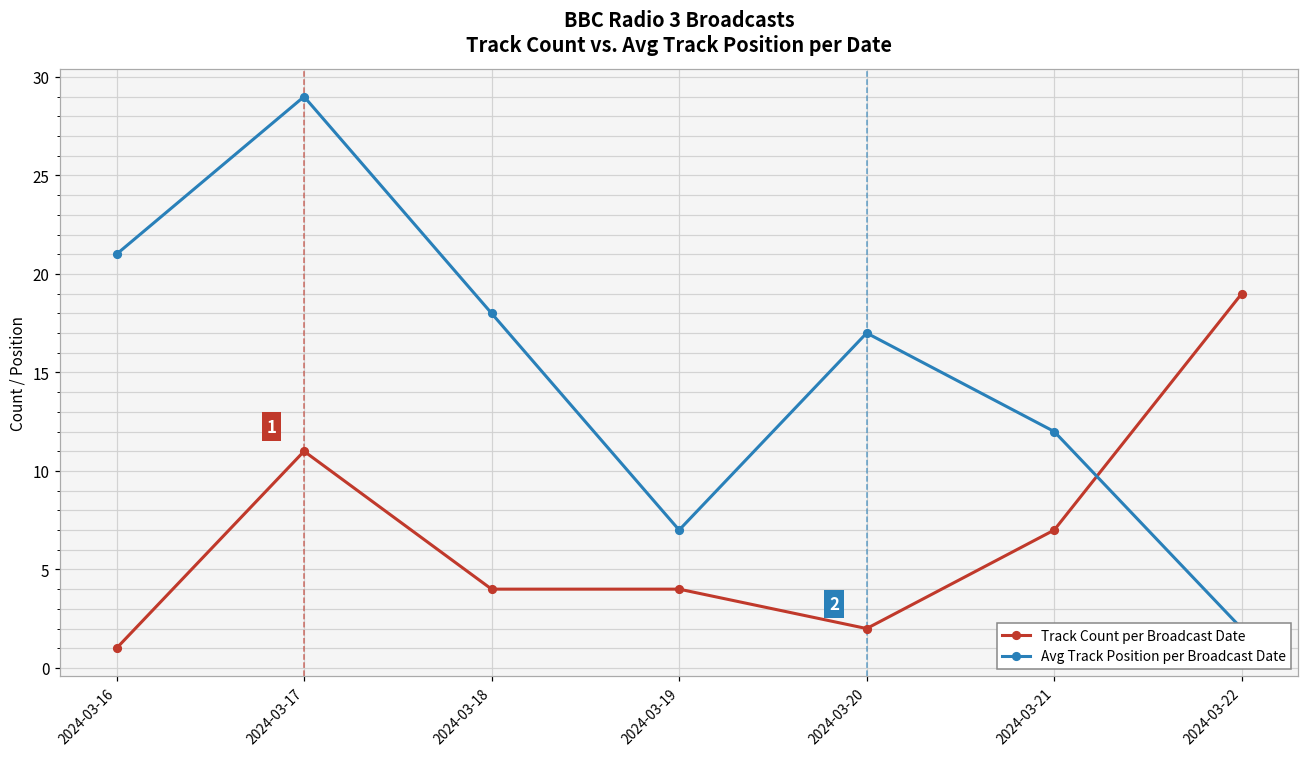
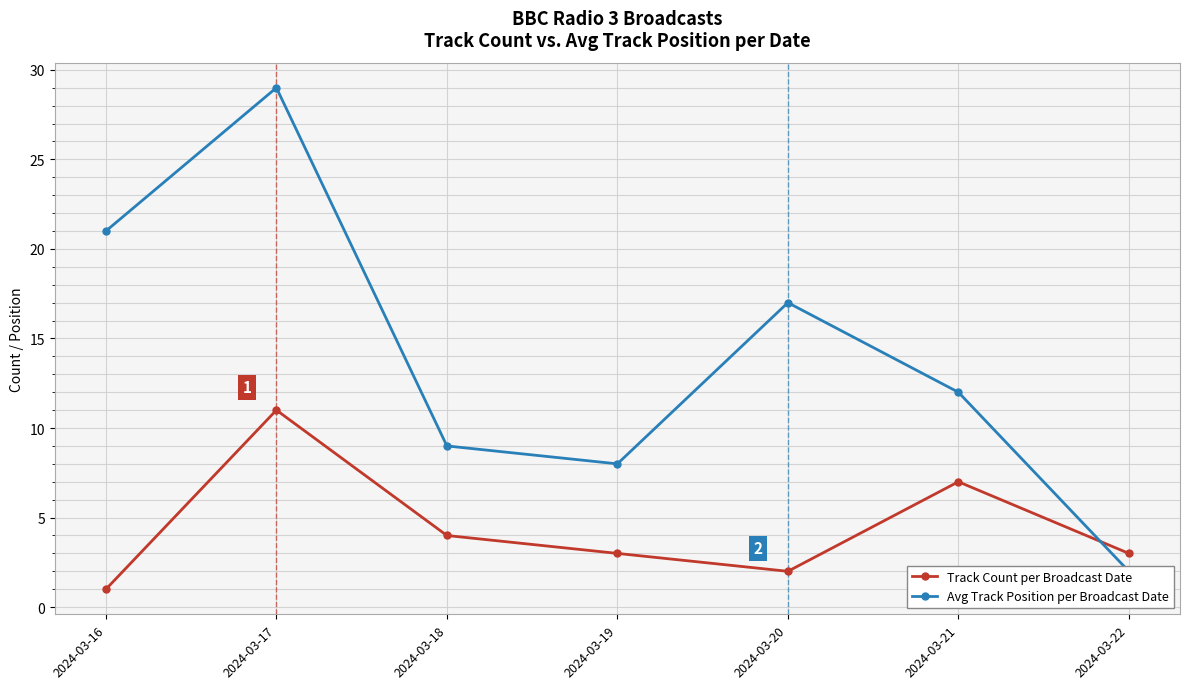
  {
    "Track Count per Broadcast Date": {
      "2024-03-16": 1,
      "2024-03-17": 11,
      "2024-03-18": 4,
-     "2024-03-19": 4,
+     "2024-03-19": 3,
      "2024-03-21": 7,
-     "2024-03-22": 19
+     "2024-03-22": 3
    },
    "Avg Track Position per Broadcast Date": {
      "2024-03-16": 21,
      "2024-03-17": 29,
-     "2024-03-18": 18,
-     "2024-03-19": 7,
+     "2024-03-18": 9,
+     "2024-03-19": 8,
      "2024-03-20": 17,
      "2024-03-21": 12
    }
  }
